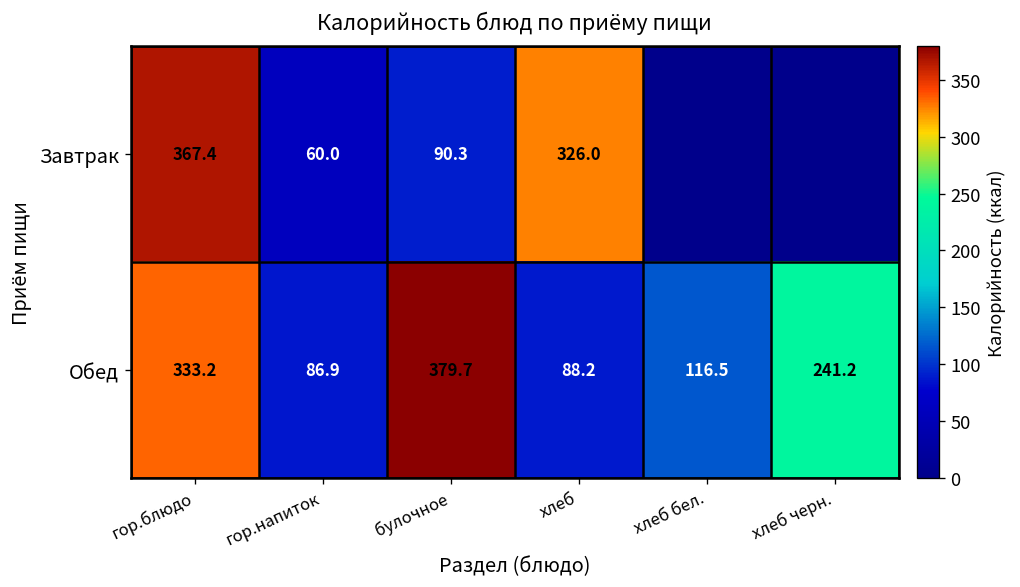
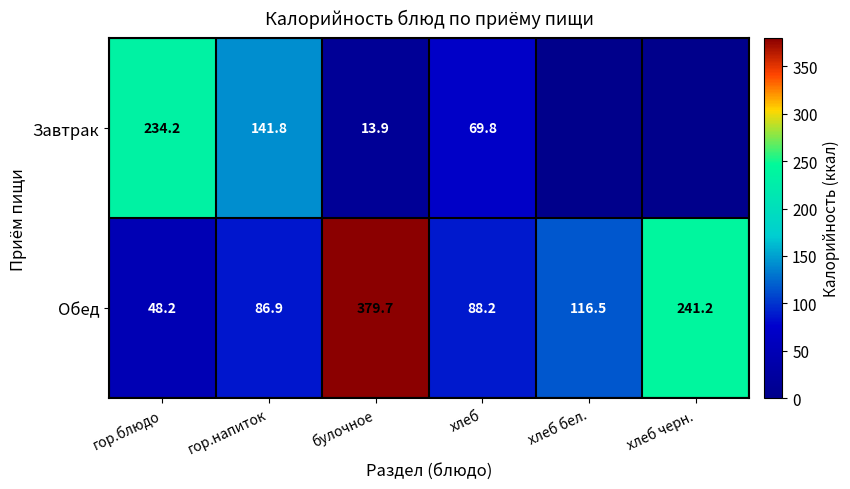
  {
    "Завтрак": {
-     "гор.блюдо": 367.4,
-     "гор.напиток": 60.0,
-     "булочное": 90.3,
-     "хлеб": 326.0
+     "гор.блюдо": 234.2,
+     "гор.напиток": 141.8,
+     "булочное": 13.9,
+     "хлеб": 69.8
    },
    "Обед": {
-     "гор.блюдо": 333.2,
+     "гор.блюдо": 48.2,
      "гор.напиток": 86.9,
      "булочное": 379.7,
      "хлеб": 88.2,
      "хлеб бел.": 116.5,
      "хлеб черн.": 241.2
    }
  }
